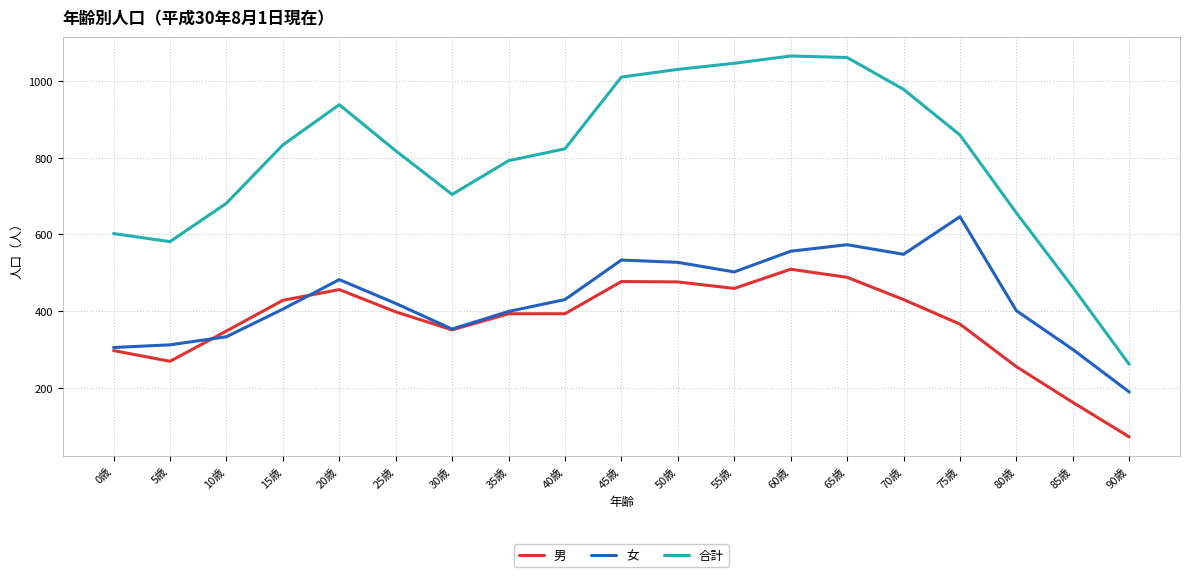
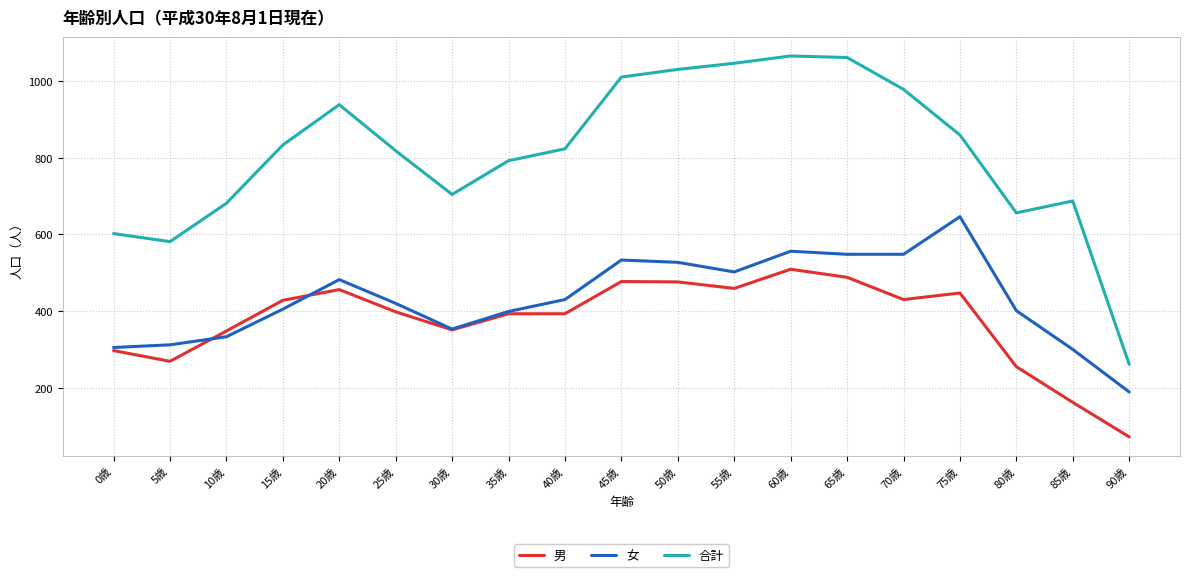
  {
    "男": {
      "0歳": 300,
      "5歳": 270,
      "10歳": 350,
      "15歳": 430,
      "20歳": 460,
      "25歳": 400,
      "40歳": 390,
      "45歳": 480,
      "50歳": 480,
      "55歳": 460,
      "60歳": 510,
      "65歳": 490,
      "70歳": 430,
-     "75歳": 370,
+     "75歳": 450,
      "80歳": 260,
      "85歳": 160,
      "90歳": 70
    },
    "女": {
      "0歳": 310,
      "5歳": 310,
      "10歳": 330,
      "15歳": 410,
      "20歳": 480,
      "25歳": 420,
      "40歳": 430,
      "45歳": 530,
      "50歳": 530,
      "55歳": 500,
      "60歳": 560,
-     "65歳": 570,
+     "65歳": 550,
      "70歳": 550,
      "75歳": 650,
      "80歳": 400,
      "85歳": 300,
      "90歳": 190
    },
    "合計": {
      "0歳": 600,
      "5歳": 580,
      "10歳": 680,
      "15歳": 830,
      "20歳": 940,
      "25歳": 820,
      "30歳": 700,
      "35歳": 790,
      "40歳": 820,
      "45歳": 1010,
      "50歳": 1030,
      "55歳": 1050,
      "60歳": 1070,
      "65歳": 1060,
      "70歳": 980,
      "75歳": 860,
      "80歳": 660,
-     "85歳": 460,
+     "85歳": 690,
      "90歳": 260
    }
  }
